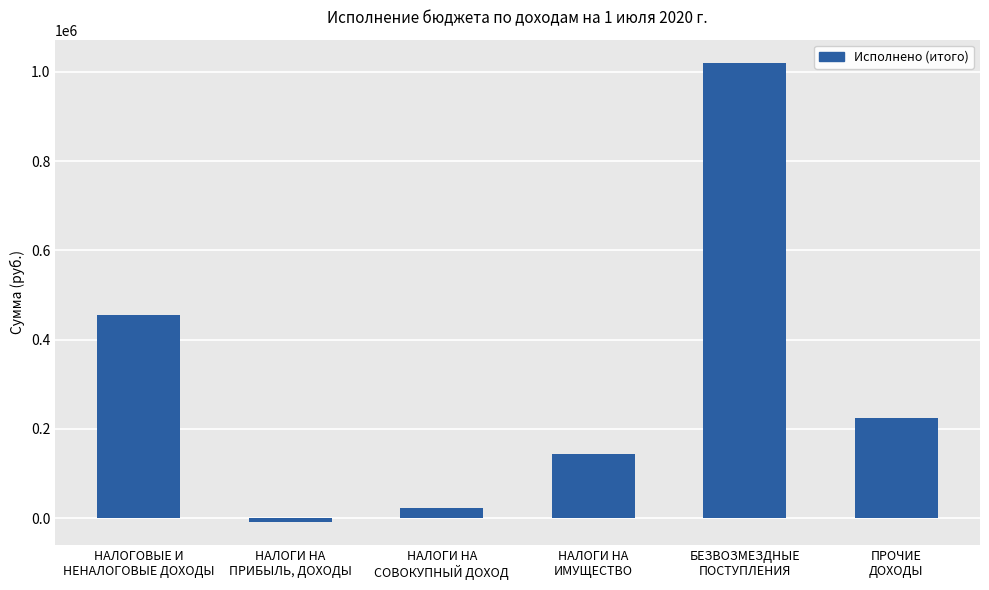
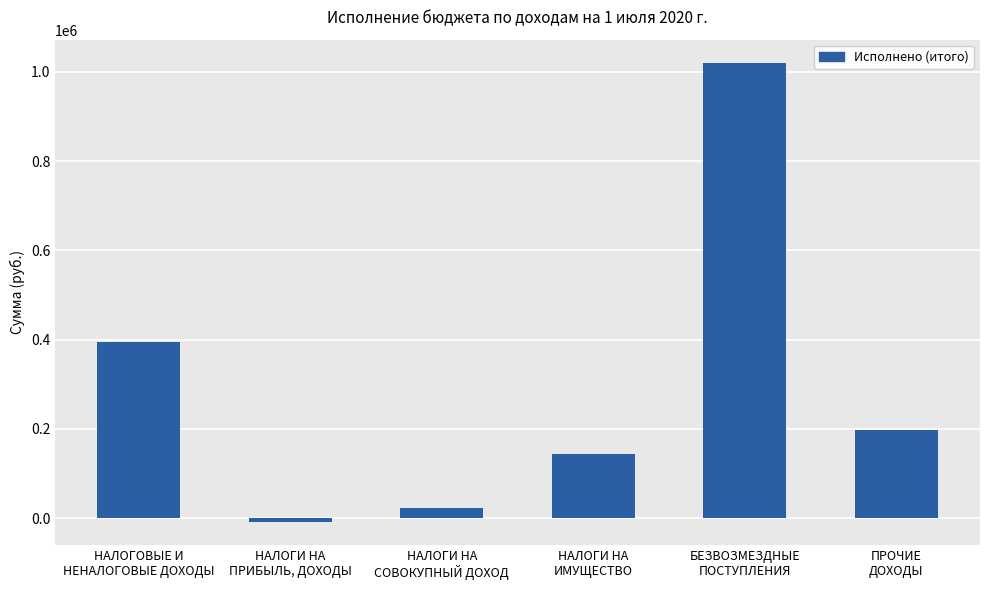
  {
-   "НАЛОГОВЫЕ И НЕНАЛОГОВЫЕ ДОХОДЫ": 450000,
+   "НАЛОГОВЫЕ И НЕНАЛОГОВЫЕ ДОХОДЫ": 390000,
    "НАЛОГИ НА ПРИБЫЛЬ, ДОХОДЫ": -10000,
    "НАЛОГИ НА СОВОКУПНЫЙ ДОХОД": 20000,
    "НАЛОГИ НА ИМУЩЕСТВО": 140000,
    "БЕЗВОЗМЕЗДНЫЕ ПОСТУПЛЕНИЯ": 1020000,
-   "ПРОЧИЕ ДОХОДЫ": 220000
+   "ПРОЧИЕ ДОХОДЫ": 200000
  }
